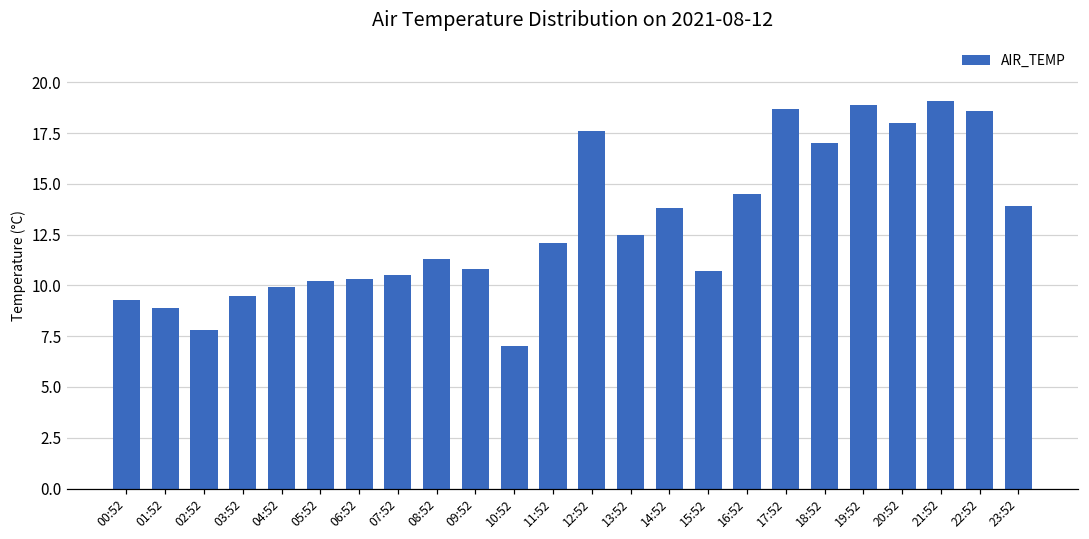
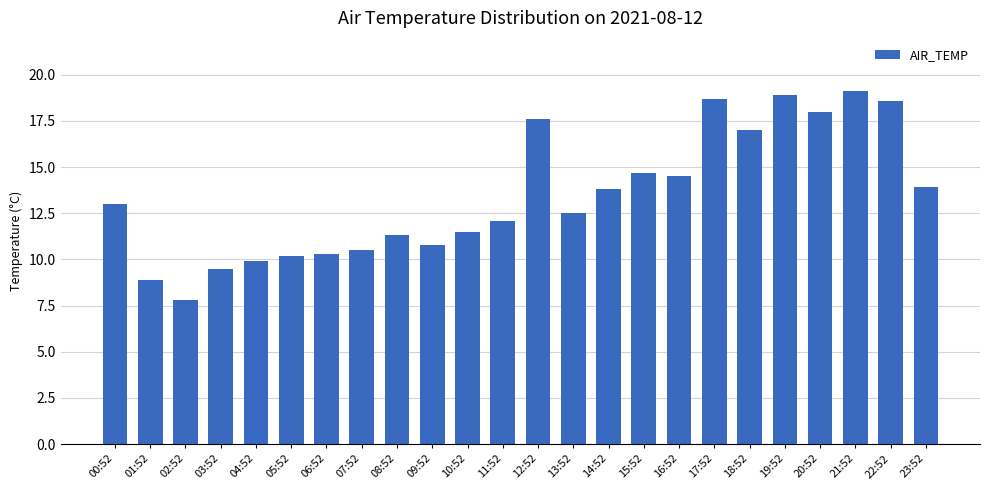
  {
-   "00:52": 9.3,
+   "00:52": 13.0,
    "01:52": 8.9,
    "02:52": 7.8,
    "03:52": 9.5,
    "04:52": 9.9,
    "05:52": 10.2,
    "06:52": 10.3,
    "07:52": 10.5,
    "08:52": 11.3,
    "09:52": 10.8,
-   "10:52": 7.0,
+   "10:52": 11.5,
    "11:52": 12.1,
    "12:52": 17.6,
    "13:52": 12.5,
    "14:52": 13.8,
-   "15:52": 10.7,
+   "15:52": 14.7,
    "16:52": 14.5,
    "17:52": 18.7,
    "18:52": 17.0,
    "19:52": 18.9,
    "20:52": 18.0,
    "21:52": 19.1,
    "22:52": 18.6,
    "23:52": 13.9
  }
